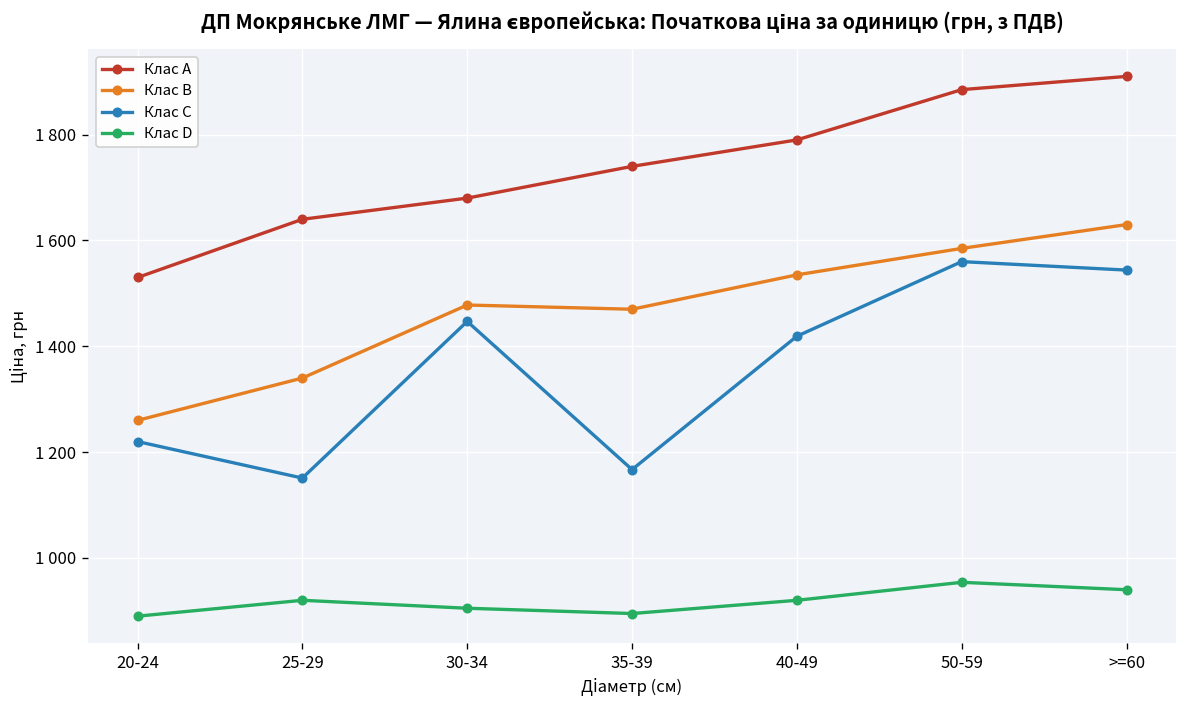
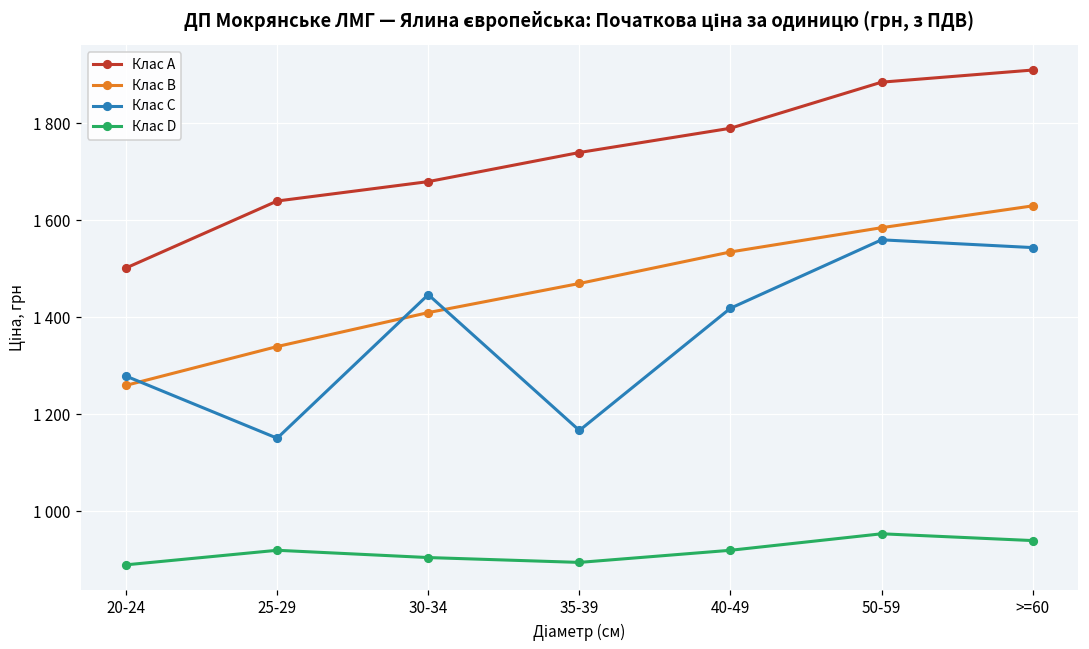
  {
    "Клас A": {
-     "20-24": 1530,
+     "20-24": 1500,
      "25-29": 1640,
      "30-34": 1680,
      "35-39": 1740,
      "40-49": 1790,
      "50-59": 1890,
      ">=60": 1910
    },
    "Клас B": {
      "20-24": 1260,
      "25-29": 1340,
-     "30-34": 1480,
+     "30-34": 1410,
      "35-39": 1470,
      "40-49": 1540,
      "50-59": 1590,
      ">=60": 1630
    },
    "Клас C": {
-     "20-24": 1220,
+     "20-24": 1280,
      "25-29": 1150,
      "30-34": 1450,
      "35-39": 1170,
      "40-49": 1420,
      "50-59": 1560,
      ">=60": 1540
    },
    "Клас D": {
      "20-24": 890,
      "25-29": 920,
      "30-34": 910,
      "35-39": 900,
      "40-49": 920,
      "50-59": 950,
      ">=60": 940
    }
  }
